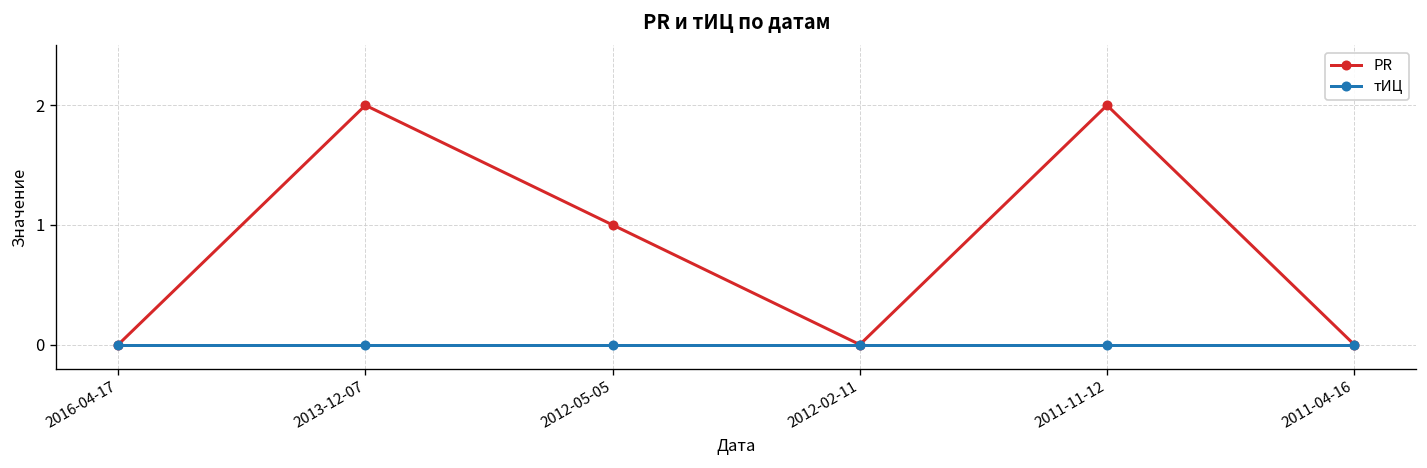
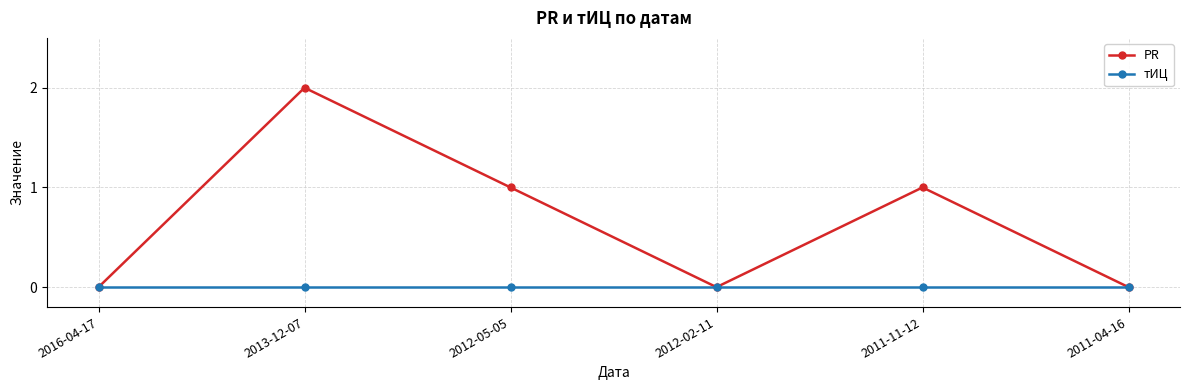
  {
    "PR": {
      "2013-12-07": 2,
      "2012-05-05": 1,
-     "2011-11-12": 2
+     "2011-11-12": 1
    },
    "тИЦ": {
      "2013-12-07": 0,
      "2012-05-05": 0,
      "2011-11-12": 0
    }
  }
